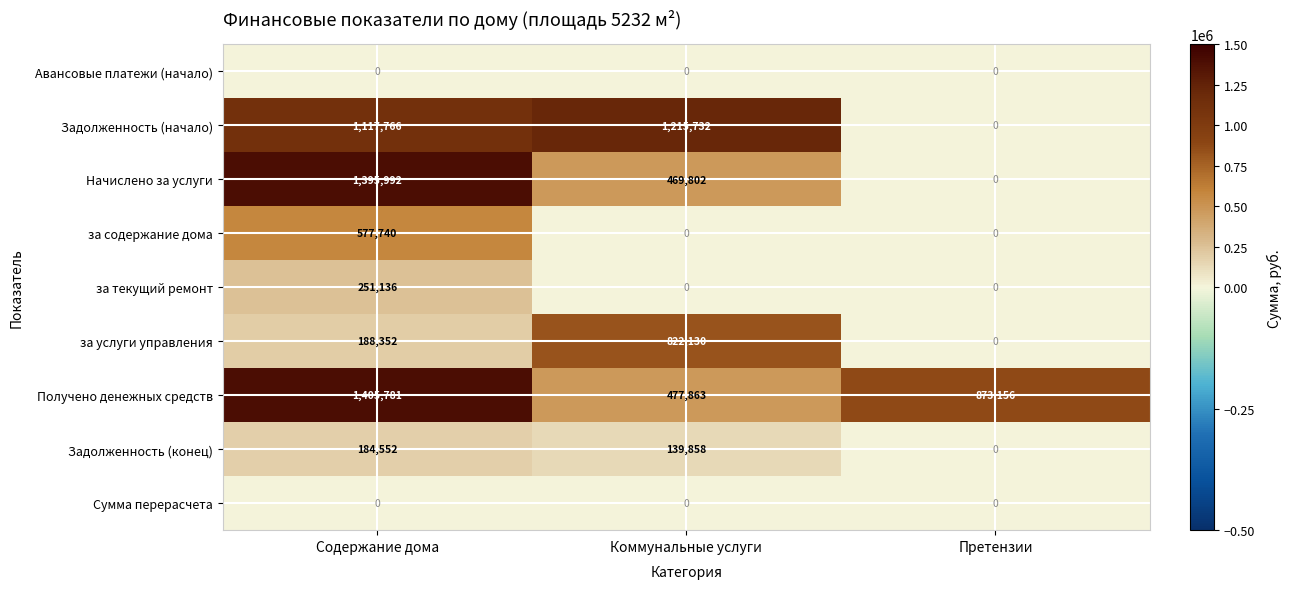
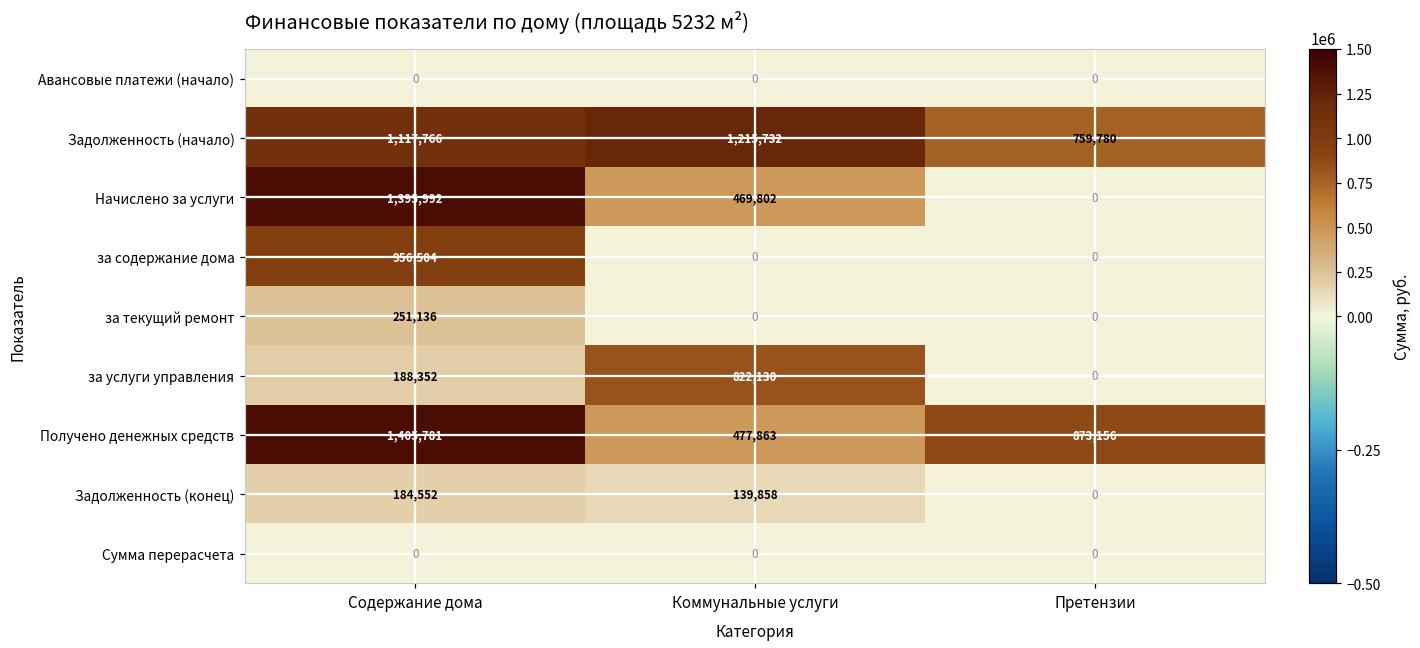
  {
    "Авансовые платежи (начало)": {
      "Содержание дома": "0",
      "Коммунальные услуги": "0",
      "Претензии": "0"
    },
    "Задолженность (начало)": {
      "Содержание дома": "1,117,766",
      "Коммунальные услуги": "1,215,732",
-     "Претензии": "0"
+     "Претензии": "759,780"
    },
    "Начислено за услуги": {
      "Содержание дома": "1,395,992",
      "Коммунальные услуги": "469,802",
      "Претензии": "0"
    },
    "за содержание дома": {
-     "Содержание дома": "577,740",
+     "Содержание дома": "956,504",
      "Коммунальные услуги": "0",
      "Претензии": "0"
    },
    "за текущий ремонт": {
      "Содержание дома": "251,136",
      "Коммунальные услуги": "0",
      "Претензии": "0"
    },
    "за услуги управления": {
      "Содержание дома": "188,352",
      "Коммунальные услуги": "822,130",
      "Претензии": "0"
    },
    "Получено денежных средств": {
      "Содержание дома": "1,405,781",
      "Коммунальные услуги": "477,863",
      "Претензии": "873,156"
    },
    "Задолженность (конец)": {
      "Содержание дома": "184,552",
      "Коммунальные услуги": "139,858",
      "Претензии": "0"
    },
    "Сумма перерасчета": {
      "Содержание дома": "0",
      "Коммунальные услуги": "0",
      "Претензии": "0"
    }
  }
